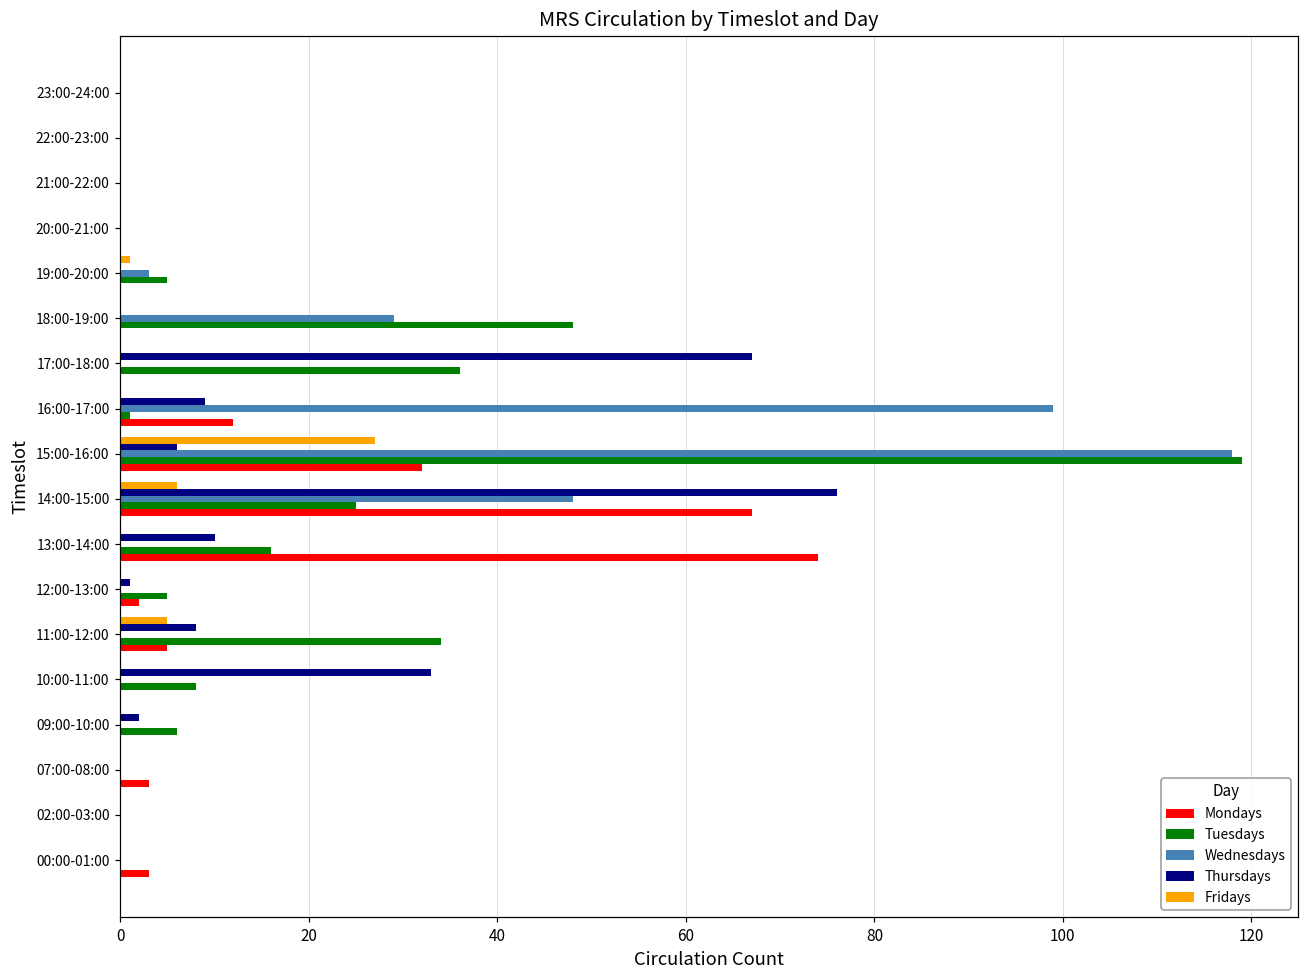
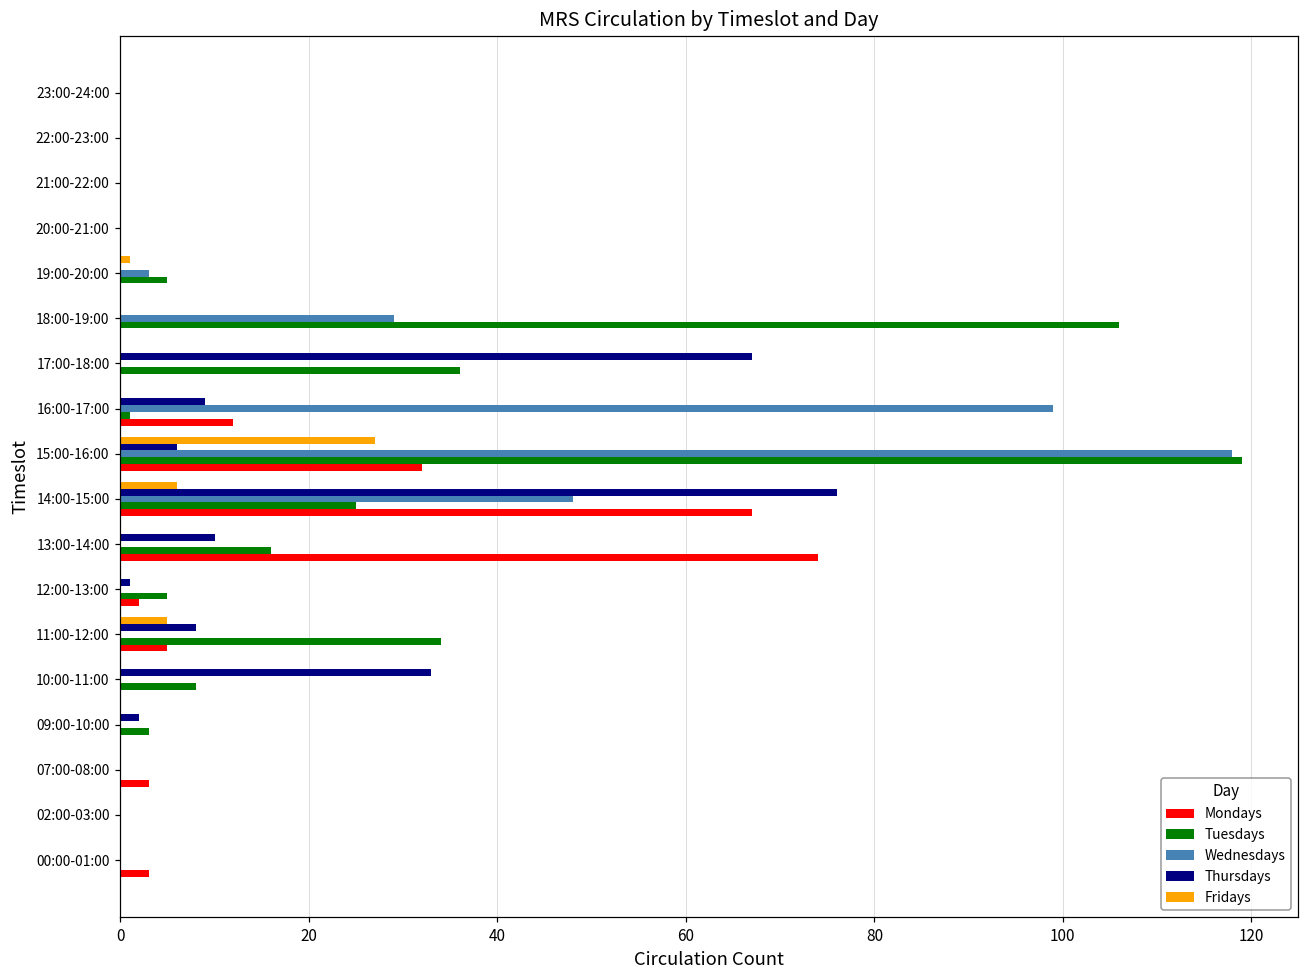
  {
    "Mondays": {
      "23:00-24:00": 0,
      "22:00-23:00": 0,
      "21:00-22:00": 0,
      "20:00-21:00": 0,
      "19:00-20:00": 0,
      "18:00-19:00": 0,
      "17:00-18:00": 0,
      "16:00-17:00": 12,
      "15:00-16:00": 32,
      "14:00-15:00": 67,
      "13:00-14:00": 74,
      "12:00-13:00": 2,
      "11:00-12:00": 5,
      "10:00-11:00": 0,
      "09:00-10:00": 0,
      "07:00-08:00": 3,
      "02:00-03:00": 0,
      "00:00-01:00": 3
    },
    "Tuesdays": {
      "23:00-24:00": 0,
      "22:00-23:00": 0,
      "21:00-22:00": 0,
      "20:00-21:00": 0,
      "19:00-20:00": 5,
-     "18:00-19:00": 48,
+     "18:00-19:00": 106,
      "17:00-18:00": 36,
      "16:00-17:00": 1,
      "15:00-16:00": 119,
      "14:00-15:00": 25,
      "13:00-14:00": 16,
      "12:00-13:00": 5,
      "11:00-12:00": 34,
      "10:00-11:00": 8,
-     "09:00-10:00": 6,
+     "09:00-10:00": 3,
      "07:00-08:00": 0,
      "02:00-03:00": 0,
      "00:00-01:00": 0
    },
    "Wednesdays": {
      "23:00-24:00": 0,
      "22:00-23:00": 0,
      "21:00-22:00": 0,
      "20:00-21:00": 0,
      "19:00-20:00": 3,
      "18:00-19:00": 29,
      "17:00-18:00": 0,
      "16:00-17:00": 99,
      "15:00-16:00": 118,
      "14:00-15:00": 48,
      "13:00-14:00": 0,
      "12:00-13:00": 0,
      "11:00-12:00": 0,
      "10:00-11:00": 0,
      "09:00-10:00": 0,
      "07:00-08:00": 0,
      "02:00-03:00": 0,
      "00:00-01:00": 0
    },
    "Thursdays": {
      "23:00-24:00": 0,
      "22:00-23:00": 0,
      "21:00-22:00": 0,
      "20:00-21:00": 0,
      "19:00-20:00": 0,
      "18:00-19:00": 0,
      "17:00-18:00": 67,
      "16:00-17:00": 9,
      "15:00-16:00": 6,
      "14:00-15:00": 76,
      "13:00-14:00": 10,
      "12:00-13:00": 1,
      "11:00-12:00": 8,
      "10:00-11:00": 33,
      "09:00-10:00": 2,
      "07:00-08:00": 0,
      "02:00-03:00": 0,
      "00:00-01:00": 0
    },
    "Fridays": {
      "23:00-24:00": 0,
      "22:00-23:00": 0,
      "21:00-22:00": 0,
      "20:00-21:00": 0,
      "19:00-20:00": 1,
      "18:00-19:00": 0,
      "17:00-18:00": 0,
      "16:00-17:00": 0,
      "15:00-16:00": 27,
      "14:00-15:00": 6,
      "13:00-14:00": 0,
      "12:00-13:00": 0,
      "11:00-12:00": 5,
      "10:00-11:00": 0,
      "09:00-10:00": 0,
      "07:00-08:00": 0,
      "02:00-03:00": 0,
      "00:00-01:00": 0
    }
  }
